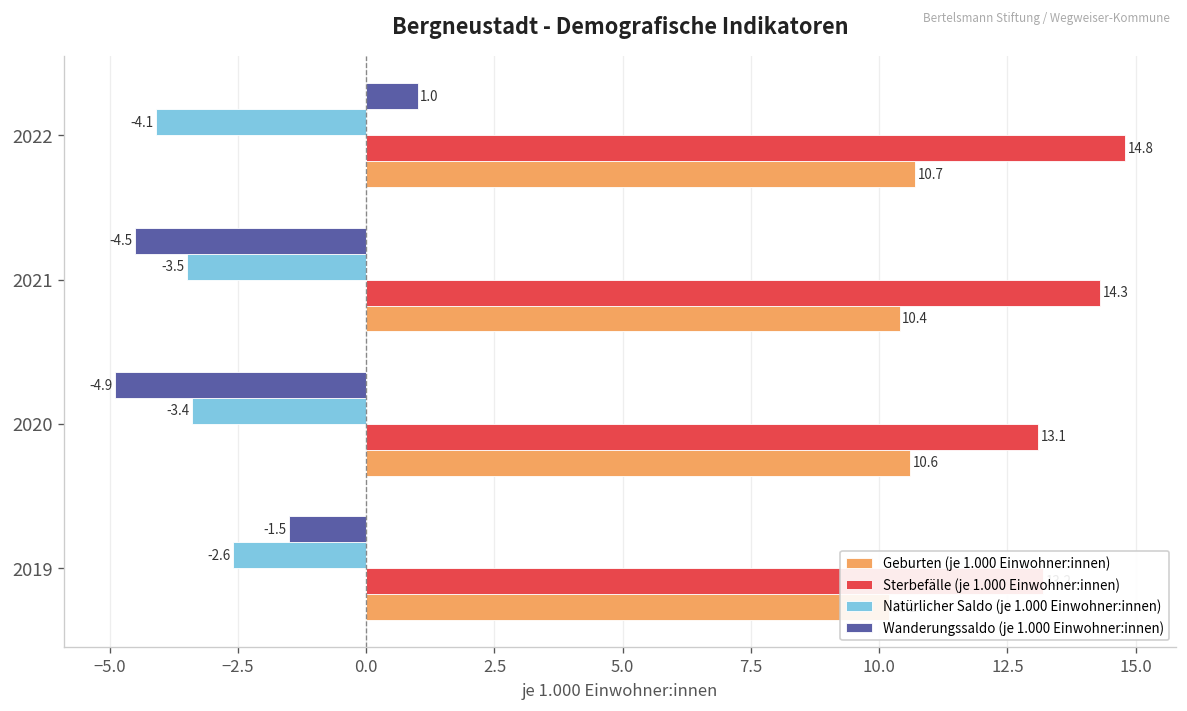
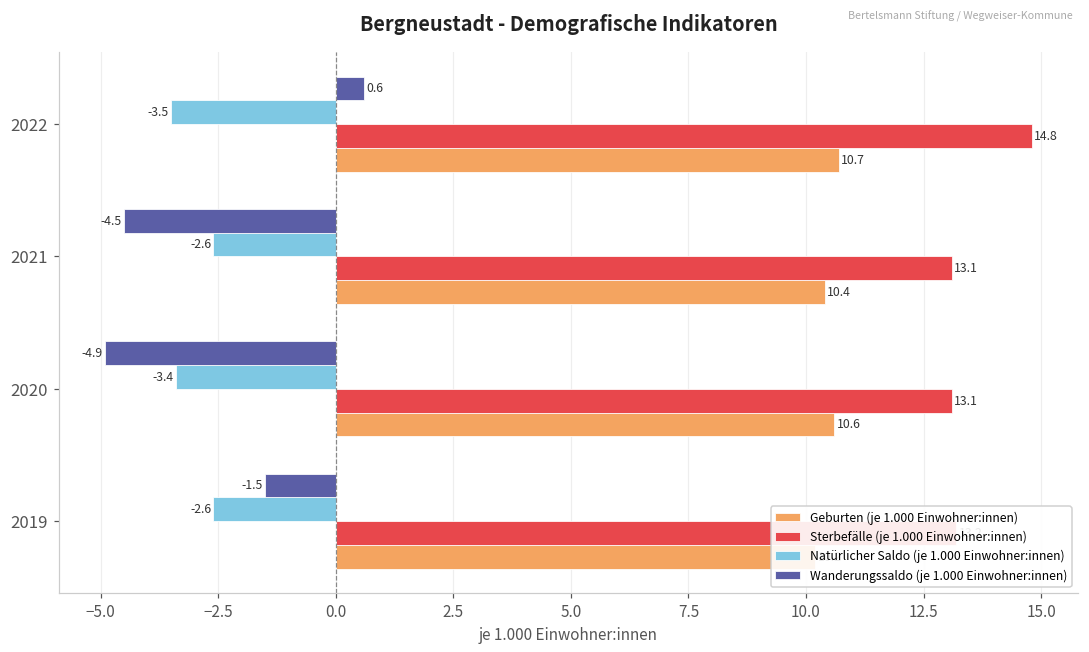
  {
    "Geburten (je 1.000 Einwohner:innen)": {
      "2022": 10.7,
      "2021": 10.4,
      "2020": 10.6
    },
    "Sterbefälle (je 1.000 Einwohner:innen)": {
      "2022": 14.8,
-     "2021": 14.3,
+     "2021": 13.1,
      "2020": 13.1
    },
    "Natürlicher Saldo (je 1.000 Einwohner:innen)": {
-     "2022": -4.1,
-     "2021": -3.5,
+     "2022": -3.5,
+     "2021": -2.6,
      "2020": -3.4,
      "2019": -2.6
    },
    "Wanderungssaldo (je 1.000 Einwohner:innen)": {
-     "2022": 1.0,
+     "2022": 0.6,
      "2021": -4.5,
      "2020": -4.9,
      "2019": -1.5
    }
  }
